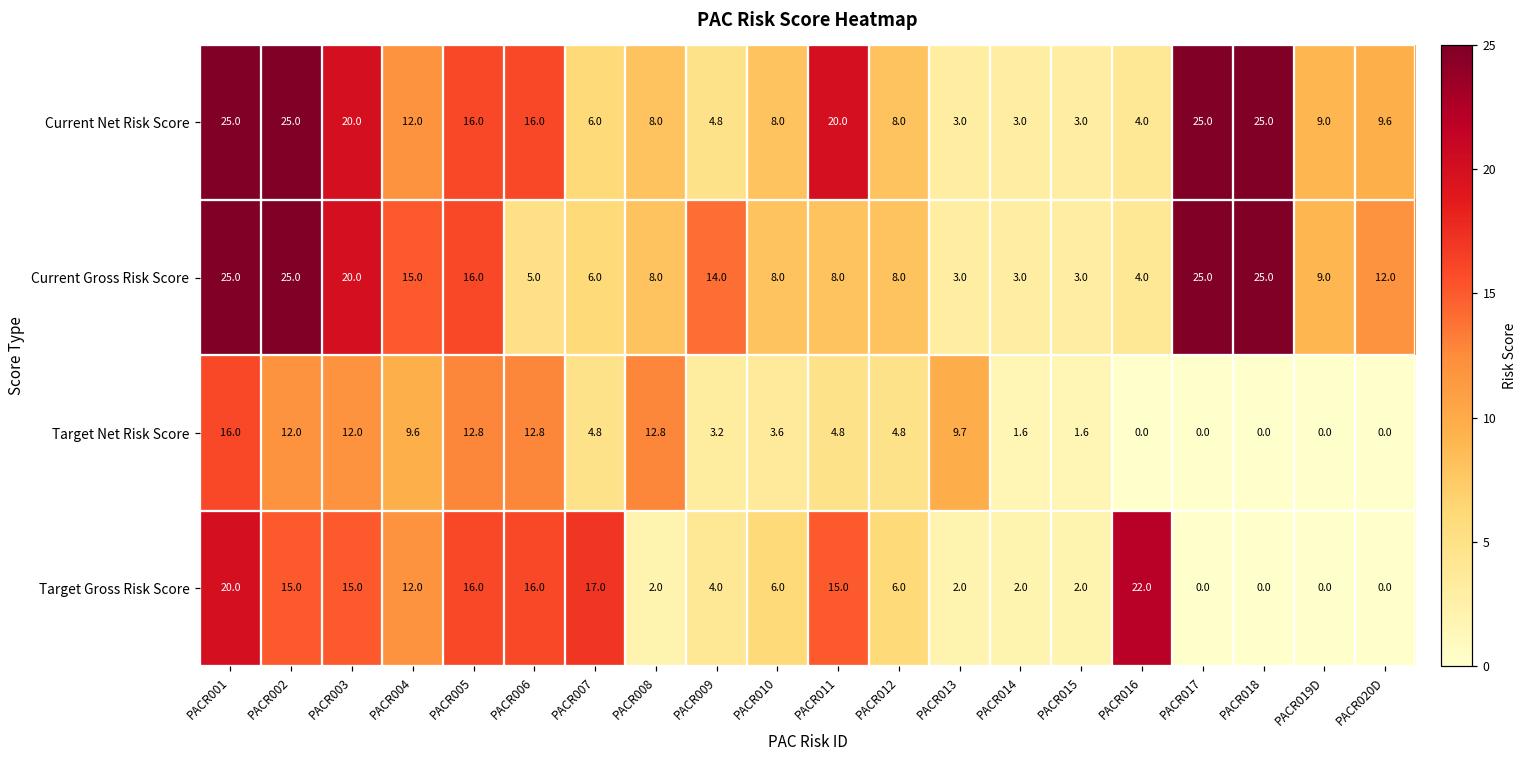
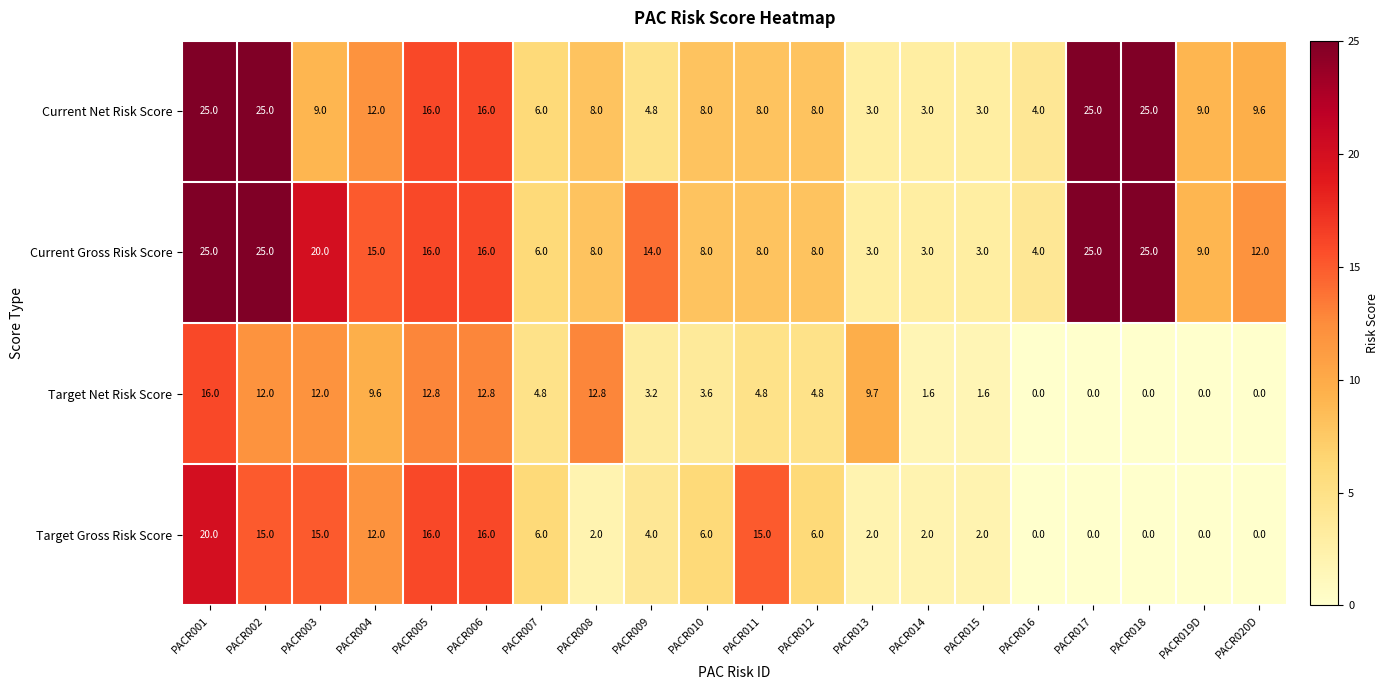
  {
    "Current Net Risk Score": {
      "PACR001": 25.0,
      "PACR002": 25.0,
-     "PACR003": 20.0,
+     "PACR003": 9.0,
      "PACR004": 12.0,
      "PACR005": 16.0,
      "PACR006": 16.0,
      "PACR007": 6.0,
      "PACR008": 8.0,
      "PACR009": 4.8,
      "PACR010": 8.0,
-     "PACR011": 20.0,
+     "PACR011": 8.0,
      "PACR012": 8.0,
      "PACR013": 3.0,
      "PACR014": 3.0,
      "PACR015": 3.0,
      "PACR016": 4.0,
      "PACR017": 25.0,
      "PACR018": 25.0,
      "PACR019D": 9.0,
      "PACR020D": 9.6
    },
    "Current Gross Risk Score": {
      "PACR001": 25.0,
      "PACR002": 25.0,
      "PACR003": 20.0,
      "PACR004": 15.0,
      "PACR005": 16.0,
-     "PACR006": 5.0,
+     "PACR006": 16.0,
      "PACR007": 6.0,
      "PACR008": 8.0,
      "PACR009": 14.0,
      "PACR010": 8.0,
      "PACR011": 8.0,
      "PACR012": 8.0,
      "PACR013": 3.0,
      "PACR014": 3.0,
      "PACR015": 3.0,
      "PACR016": 4.0,
      "PACR017": 25.0,
      "PACR018": 25.0,
      "PACR019D": 9.0,
      "PACR020D": 12.0
    },
    "Target Net Risk Score": {
      "PACR001": 16.0,
      "PACR002": 12.0,
      "PACR003": 12.0,
      "PACR004": 9.6,
      "PACR005": 12.8,
      "PACR006": 12.8,
      "PACR007": 4.8,
      "PACR008": 12.8,
      "PACR009": 3.2,
      "PACR010": 3.6,
      "PACR011": 4.8,
      "PACR012": 4.8,
      "PACR013": 9.7,
      "PACR014": 1.6,
      "PACR015": 1.6,
      "PACR016": 0.0,
      "PACR017": 0.0,
      "PACR018": 0.0,
      "PACR019D": 0.0,
      "PACR020D": 0.0
    },
    "Target Gross Risk Score": {
      "PACR001": 20.0,
      "PACR002": 15.0,
      "PACR003": 15.0,
      "PACR004": 12.0,
      "PACR005": 16.0,
      "PACR006": 16.0,
-     "PACR007": 17.0,
+     "PACR007": 6.0,
      "PACR008": 2.0,
      "PACR009": 4.0,
      "PACR010": 6.0,
      "PACR011": 15.0,
      "PACR012": 6.0,
      "PACR013": 2.0,
      "PACR014": 2.0,
      "PACR015": 2.0,
-     "PACR016": 22.0,
+     "PACR016": 0.0,
      "PACR017": 0.0,
      "PACR018": 0.0,
      "PACR019D": 0.0,
      "PACR020D": 0.0
    }
  }
